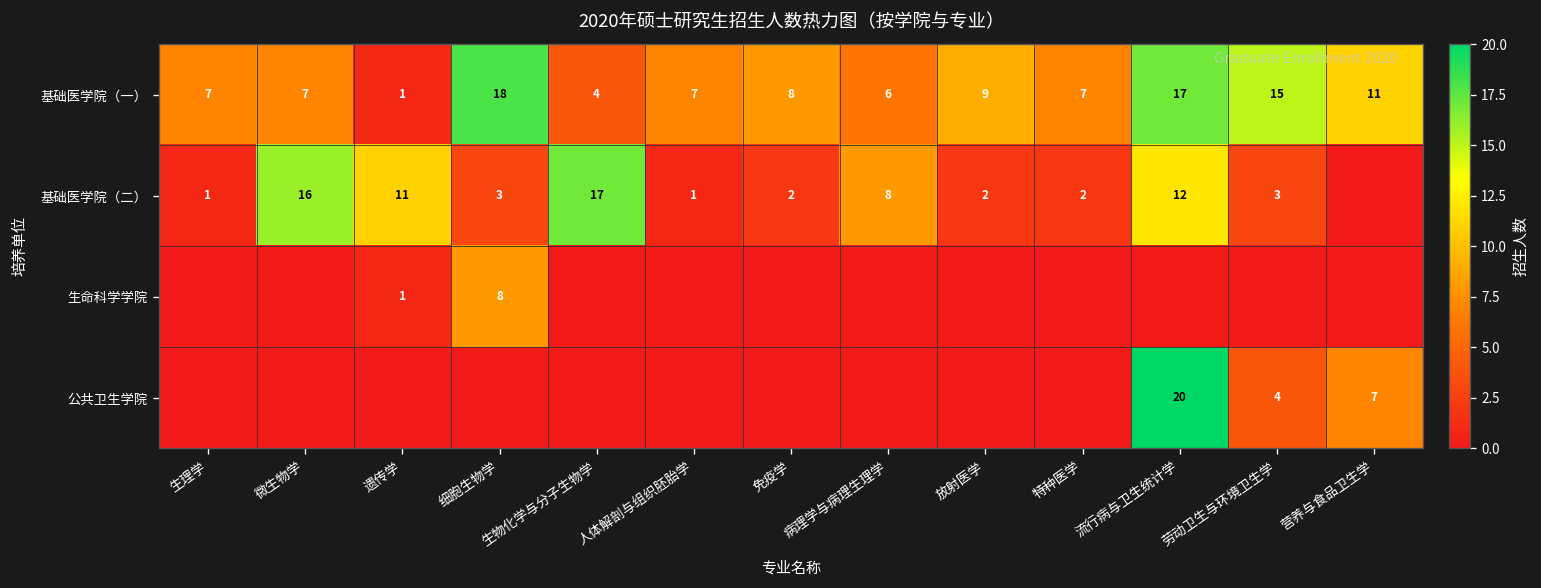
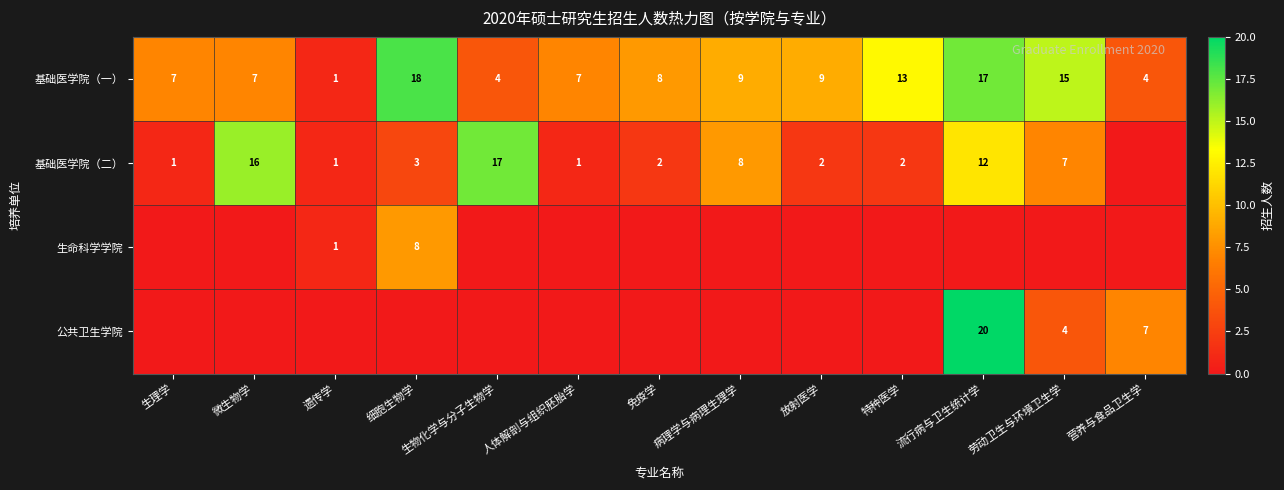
  {
    "基础医学院（一）": {
      "生理学": 7,
      "微生物学": 7,
      "遗传学": 1,
      "细胞生物学": 18,
      "生物化学与分子生物学": 4,
      "人体解剖与组织胚胎学": 7,
      "免疫学": 8,
-     "病理学与病理生理学": 6,
+     "病理学与病理生理学": 9,
      "放射医学": 9,
-     "特种医学": 7,
+     "特种医学": 13,
      "流行病与卫生统计学": 17,
-     "营养与食品卫生学": 11
+     "营养与食品卫生学": 4
    },
    "基础医学院（二）": {
      "生理学": 1,
      "微生物学": 16,
-     "遗传学": 11,
+     "遗传学": 1,
      "细胞生物学": 3,
      "生物化学与分子生物学": 17,
      "人体解剖与组织胚胎学": 1,
      "免疫学": 2,
      "病理学与病理生理学": 8,
      "放射医学": 2,
      "特种医学": 2,
      "流行病与卫生统计学": 12,
-     "劳动卫生与环境卫生学": 3
+     "劳动卫生与环境卫生学": 7
    },
    "生命科学学院": {
      "遗传学": 1,
      "细胞生物学": 8
    },
    "公共卫生学院": {
      "流行病与卫生统计学": 20,
      "劳动卫生与环境卫生学": 4,
      "营养与食品卫生学": 7
    }
  }
